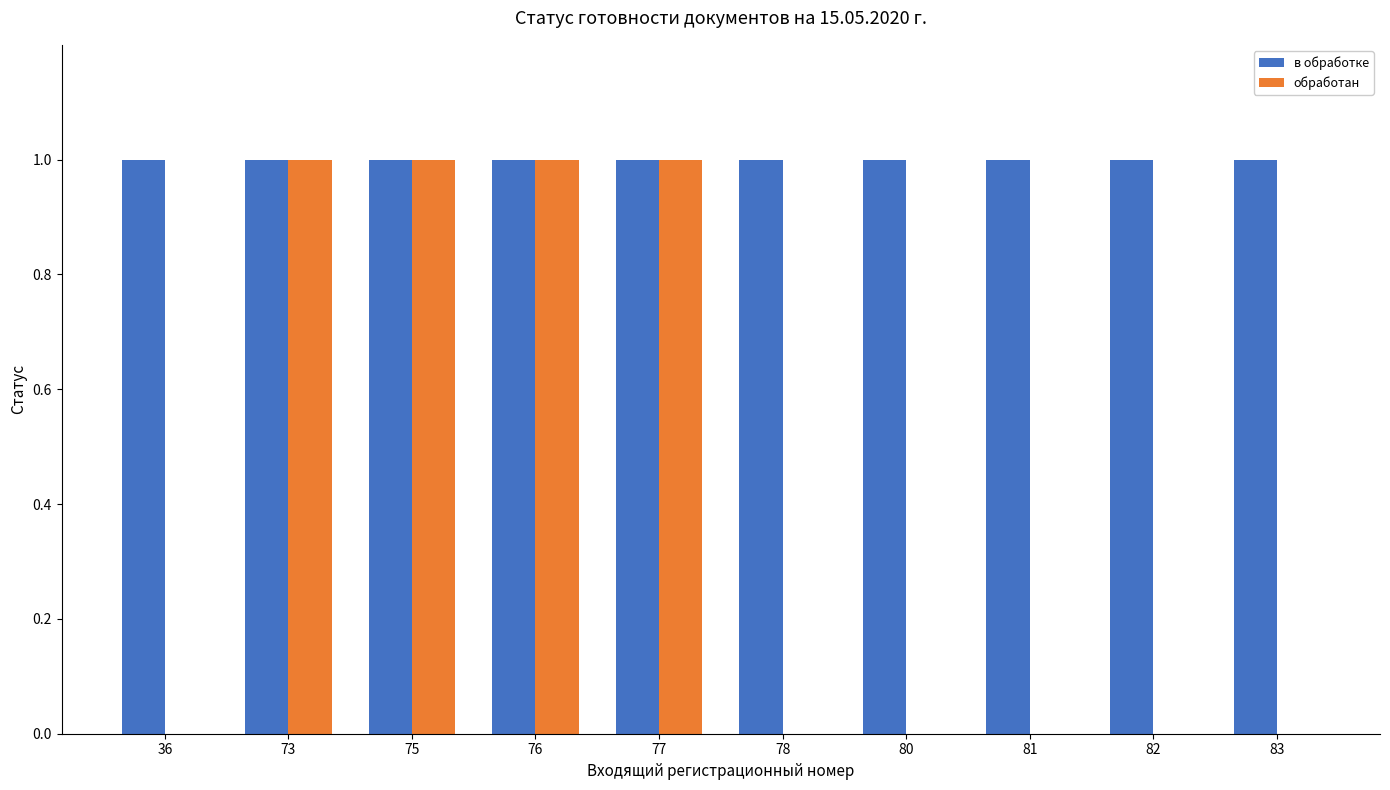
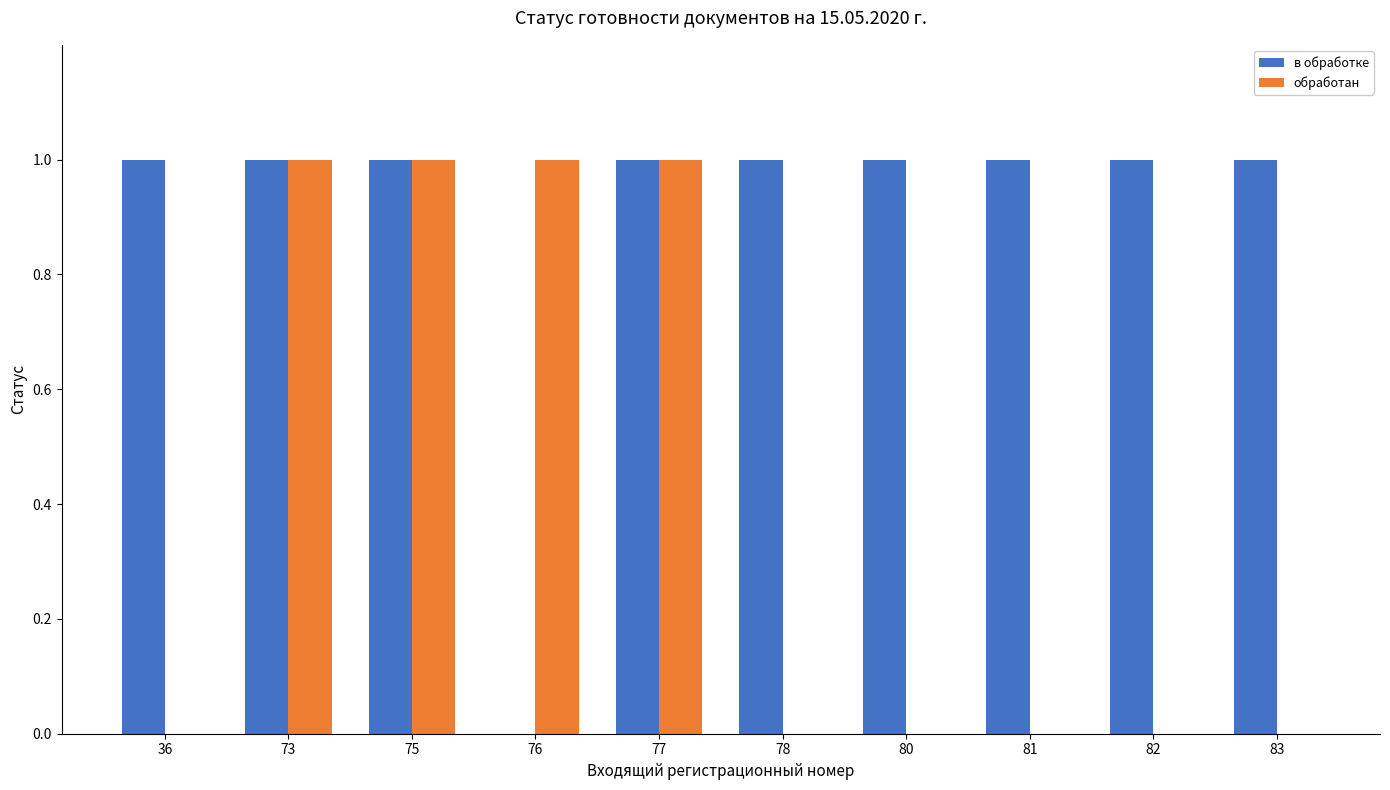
  {
    "в обработке": {
      "36": 1,
      "73": 1,
      "75": 1,
-     "76": 1,
+     "76": 0,
      "77": 1,
      "78": 1,
      "80": 1,
      "81": 1,
      "82": 1,
      "83": 1
    },
    "обработан": {
      "36": 0,
      "73": 1,
      "75": 1,
      "76": 1,
      "77": 1,
      "78": 0,
      "80": 0,
      "81": 0,
      "82": 0,
      "83": 0
    }
  }
